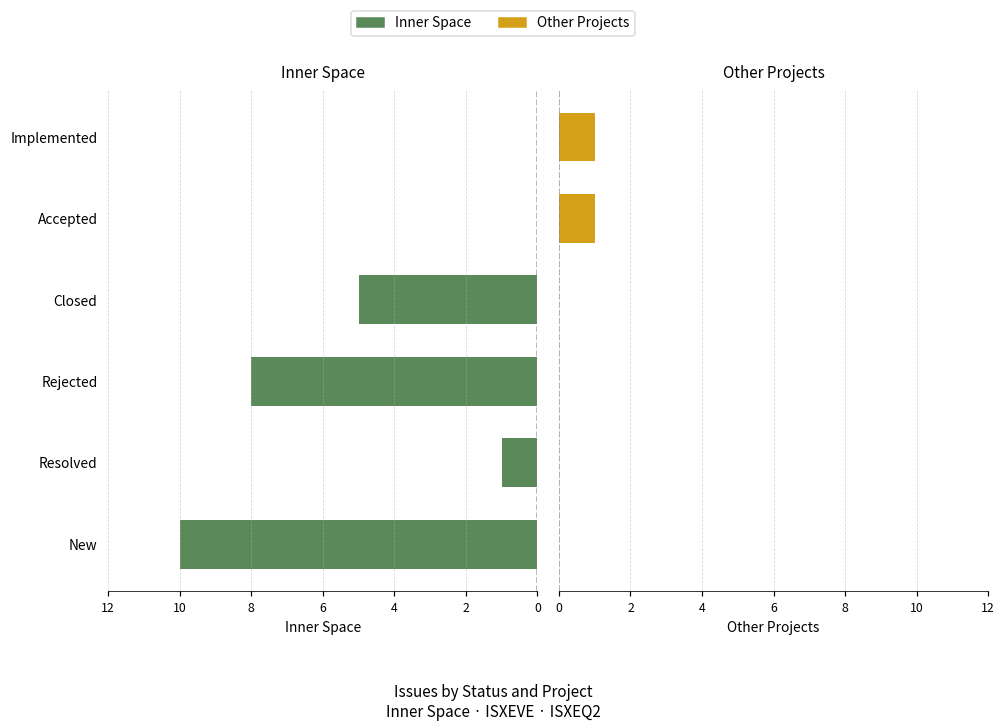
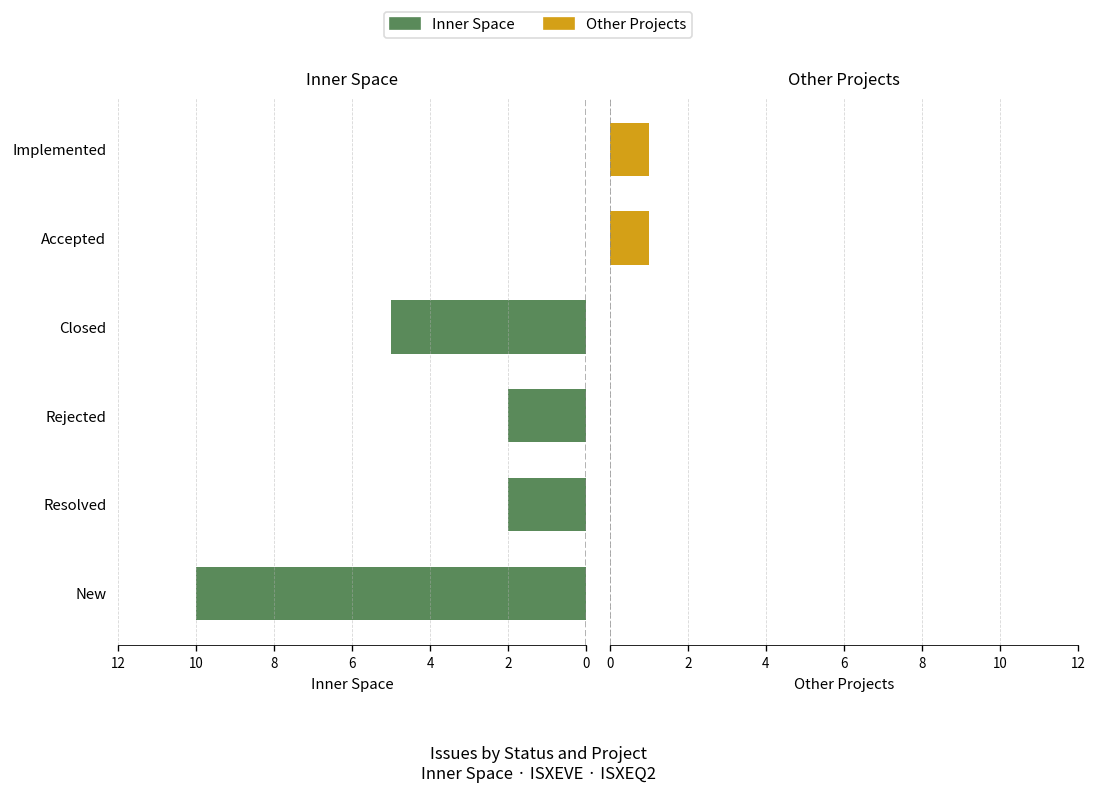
  {
    "Inner Space": {
      "Implemented": 0,
      "Accepted": 0,
      "Closed": 5,
-     "Rejected": 8,
-     "Resolved": 1,
+     "Rejected": 2,
+     "Resolved": 2,
      "New": 10
    }
  }
